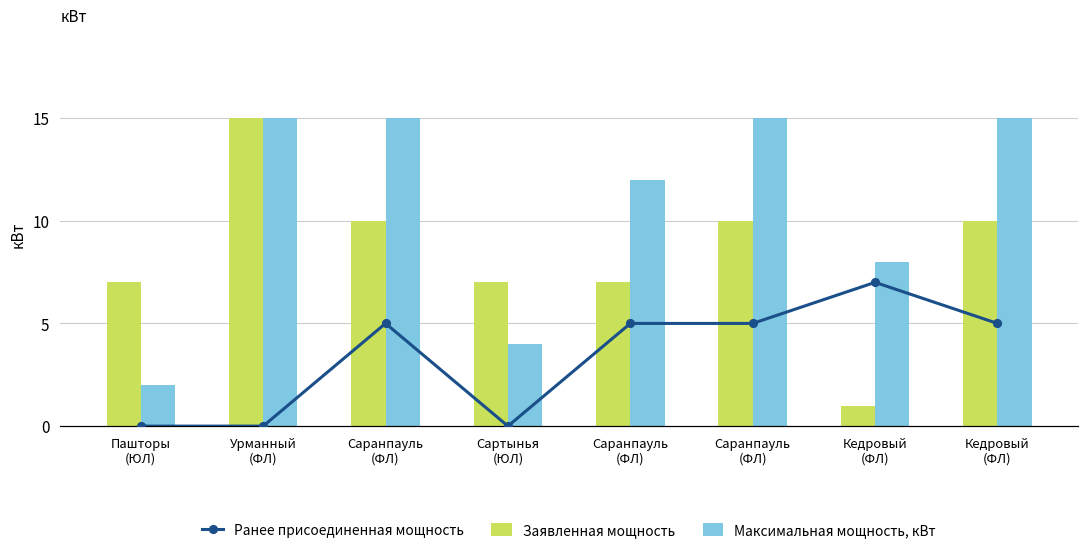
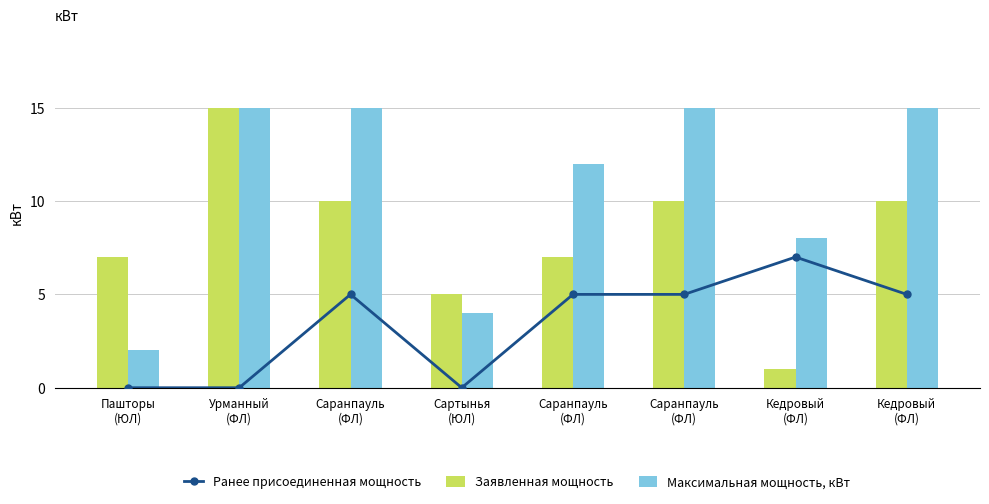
  {
    "Заявленная мощность": {
      "Пашторы (ЮЛ)": 7,
      "Урманный (ФЛ)": 15,
-     "Сартынья (ЮЛ)": 7
+     "Сартынья (ЮЛ)": 5
    },
    "Ранее присоединенная мощность": {
      "Пашторы (ЮЛ)": 0,
      "Урманный (ФЛ)": 0,
      "Сартынья (ЮЛ)": 0
    },
    "Максимальная мощность, кВт": {
      "Пашторы (ЮЛ)": 2,
      "Урманный (ФЛ)": 15,
      "Сартынья (ЮЛ)": 4
    }
  }
